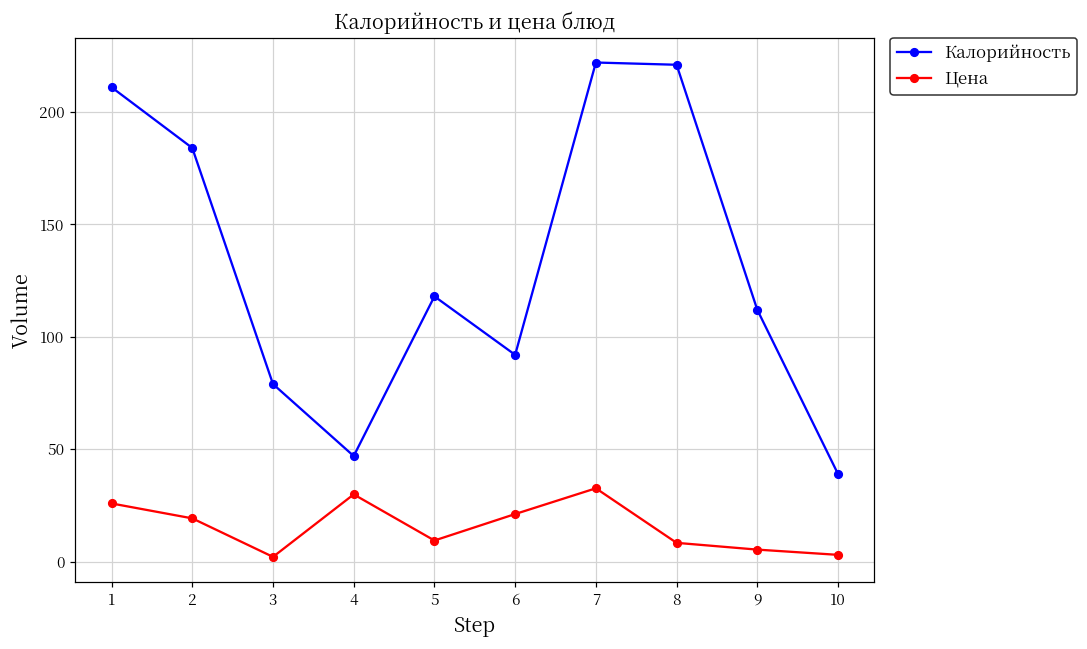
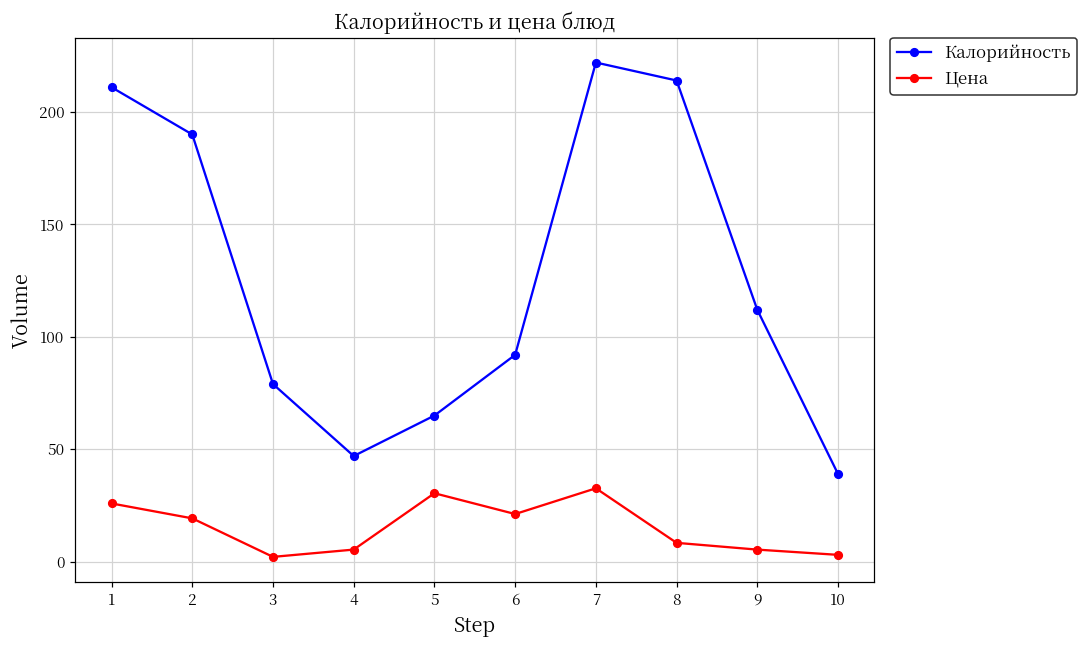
  {
    "Калорийность": {
      "1": 211,
-     "2": 184,
+     "2": 190,
      "3": 79,
      "4": 47,
-     "5": 118,
+     "5": 65,
      "6": 92,
      "7": 222,
-     "8": 221,
+     "8": 214,
      "9": 112,
      "10": 39
    },
    "Цена": {
      "1": 26,
      "2": 19,
      "3": 2,
-     "4": 30,
-     "5": 9,
+     "4": 5,
+     "5": 30,
      "6": 21,
      "7": 33,
      "8": 8,
      "9": 5,
      "10": 3
    }
  }
